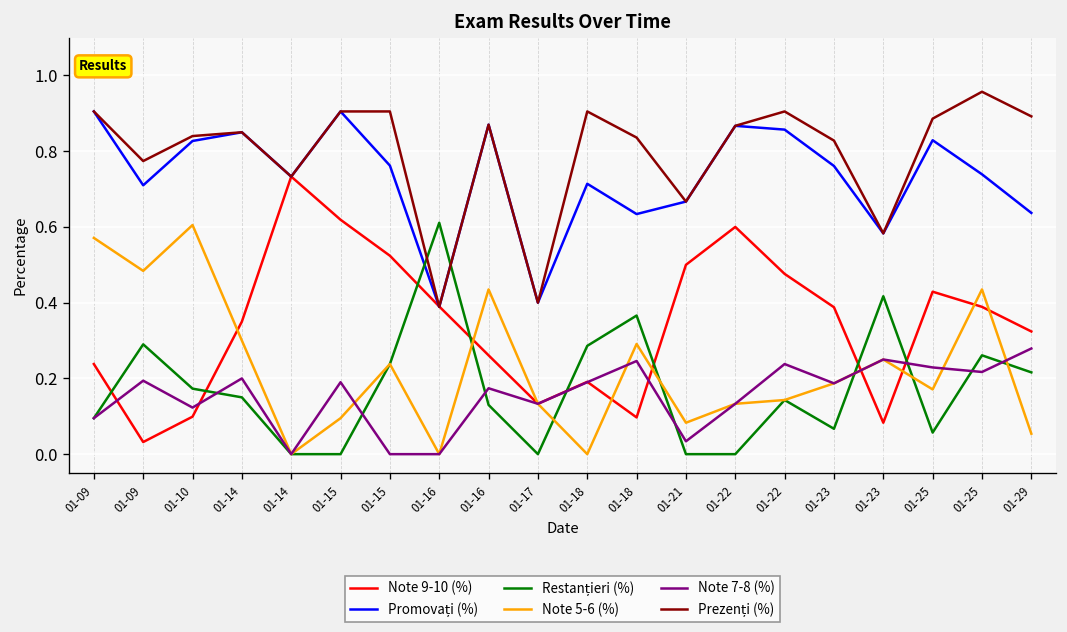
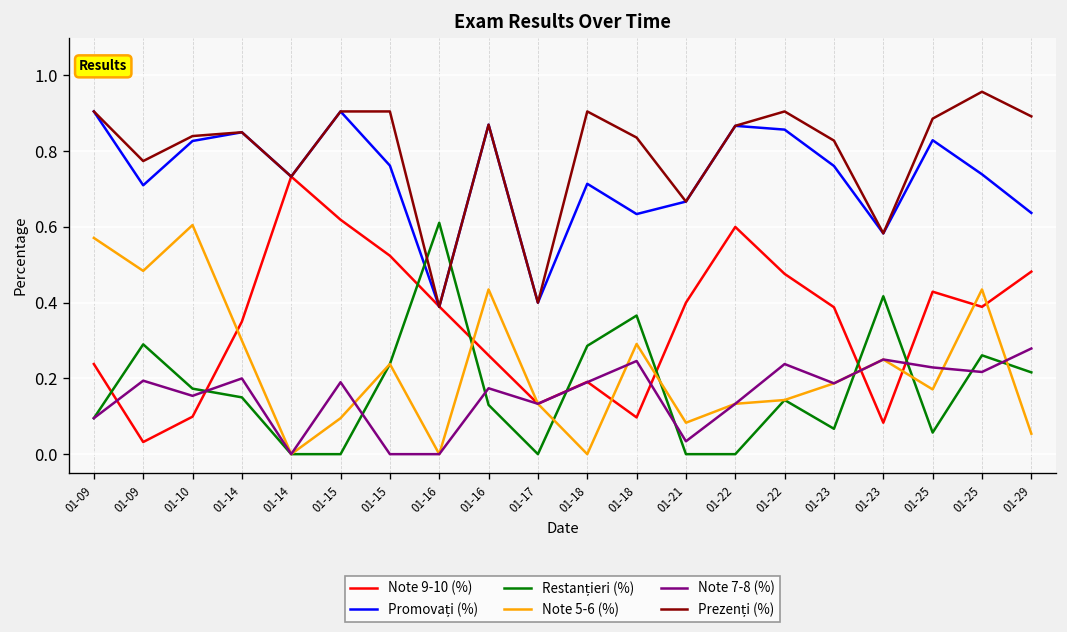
  {
    "Note 9-10 (%)": {
      "01-10": 0.10,
-     "01-21": 0.5,
-     "01-29": 0.32
+     "01-21": 0.4,
+     "01-29": 0.48
    },
    "Promovați (%)": {
      "01-10": 0.83,
      "01-29": 0.64
    },
    "Restanțieri (%)": {
      "01-10": 0.17,
      "01-17": 0.00,
      "01-21": 0.00,
      "01-29": 0.22
    },
    "Note 5-6 (%)": {
      "01-10": 0.61,
      "01-21": 0.08,
      "01-29": 0.05
    },
    "Note 7-8 (%)": {
-     "01-10": 0.12,
+     "01-10": 0.15,
      "01-21": 0.03,
      "01-29": 0.28
    },
    "Prezenți (%)": {
      "01-10": 0.84,
      "01-29": 0.89
    }
  }
